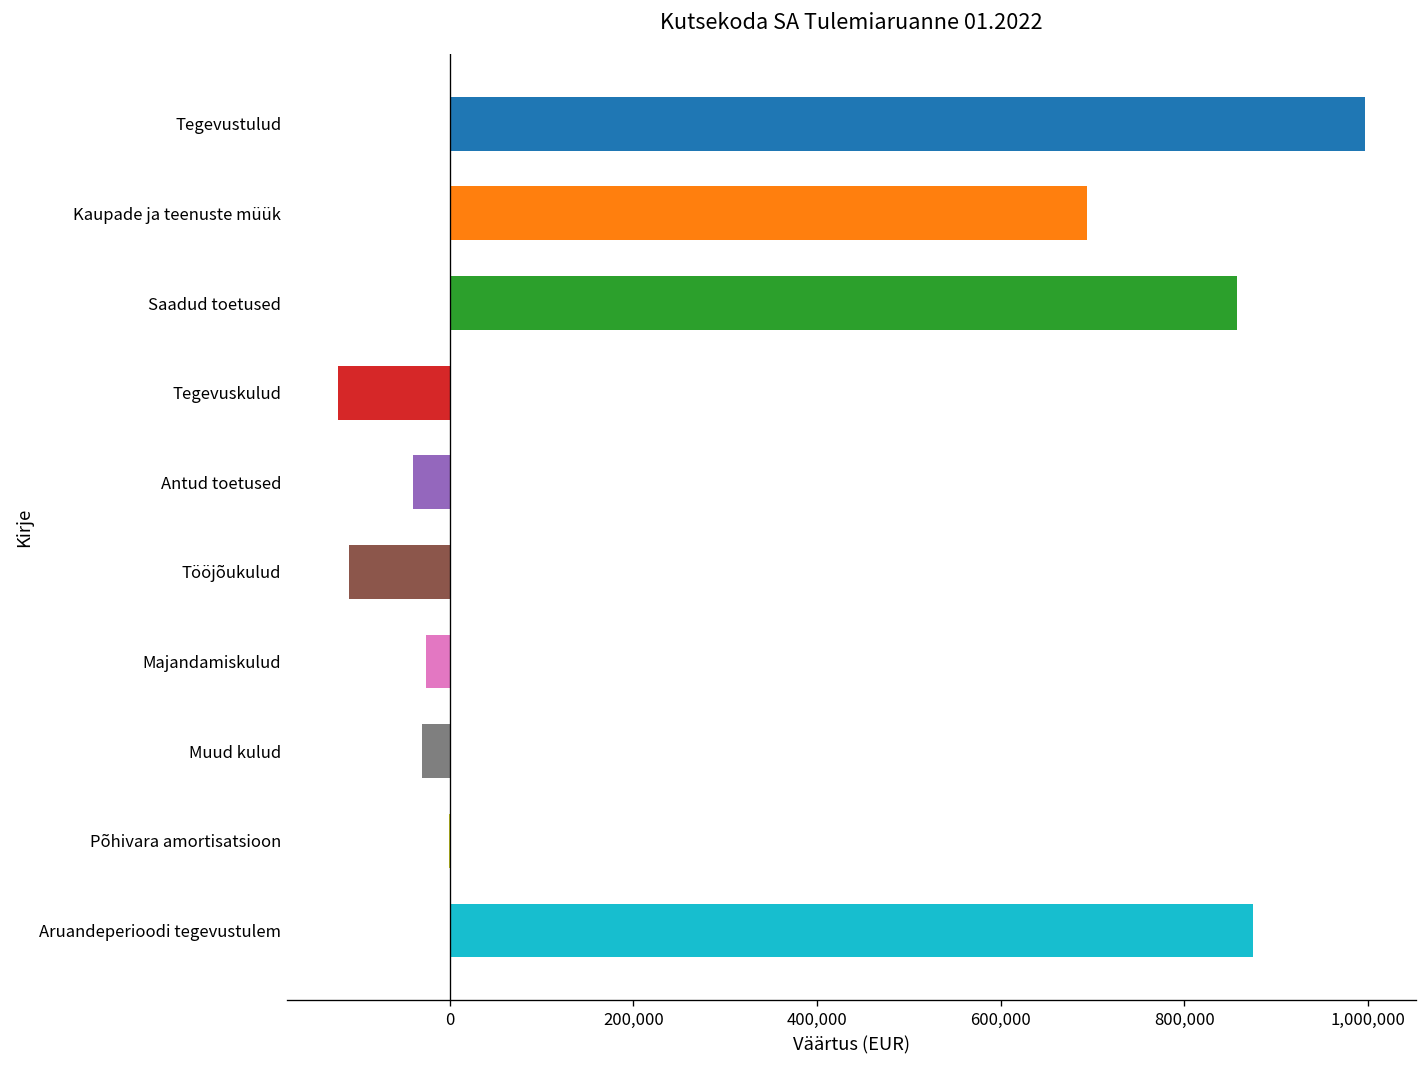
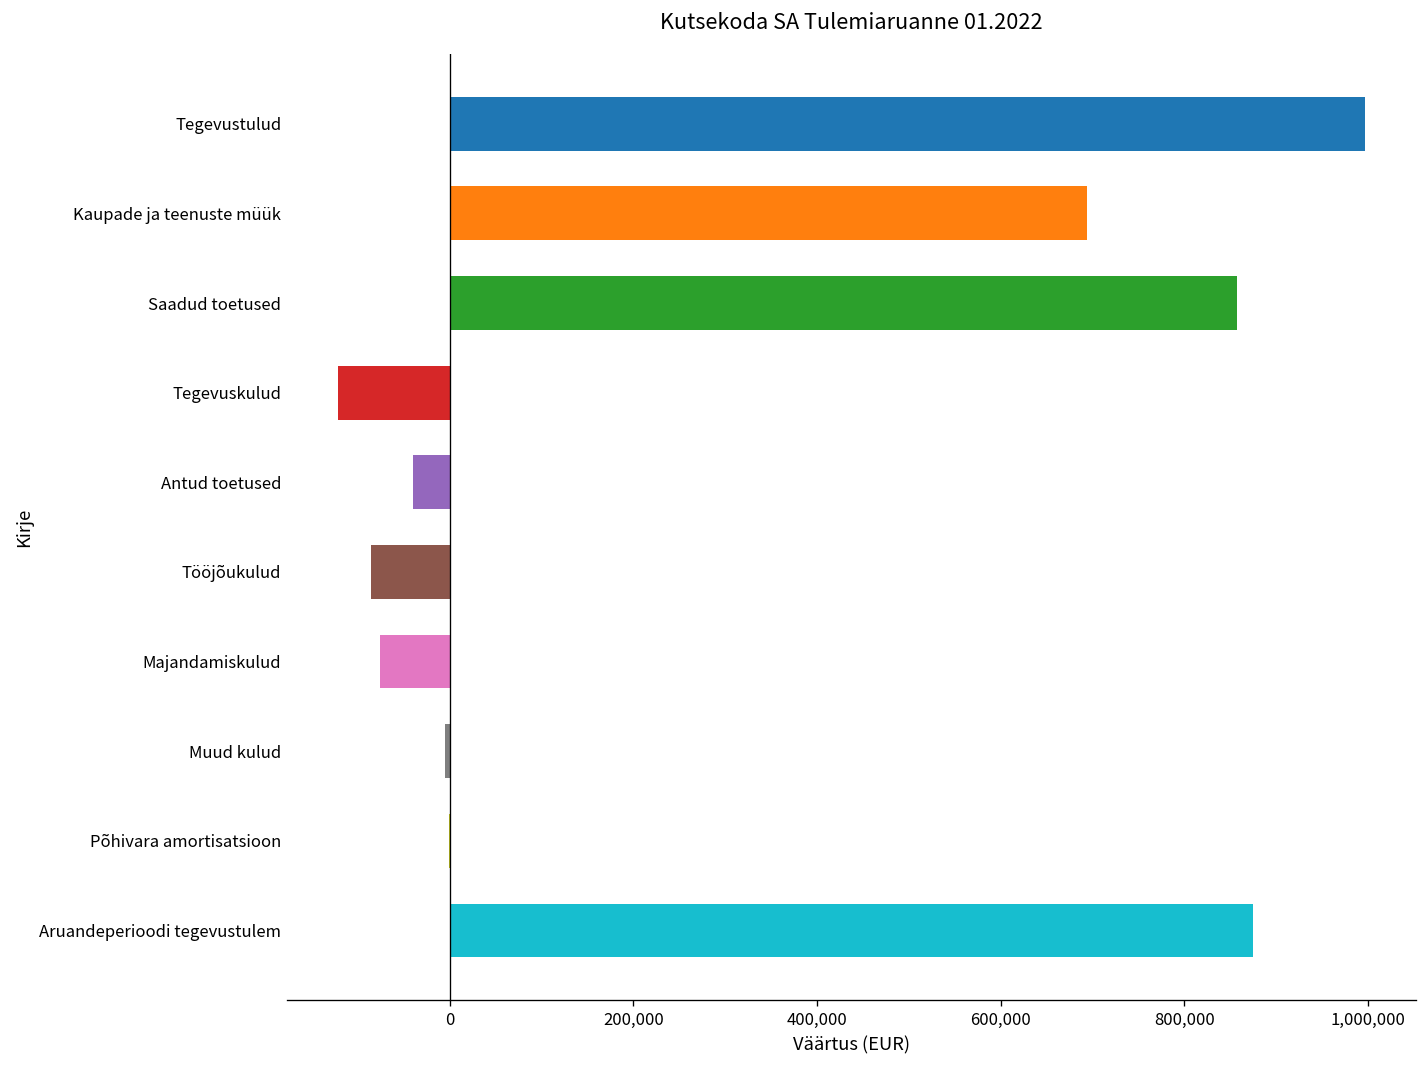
  {
    "Tegevustulud": "1,000,000",
    "Kaupade ja teenuste müük": "690,000",
    "Saadud toetused": "860,000",
    "Tegevuskulud": "-120,000",
    "Antud toetused": "-40,000",
-   "Tööjõukulud": "-110,000",
-   "Majandamiskulud": "-30,000",
-   "Muud kulud": "-30,000",
+   "Tööjõukulud": "-90,000",
+   "Majandamiskulud": "-80,000",
+   "Muud kulud": "0",
    "Aruandeperioodi tegevustulem": "880,000"
  }
